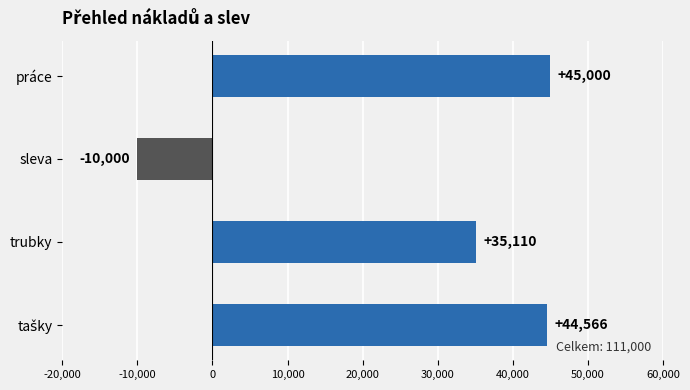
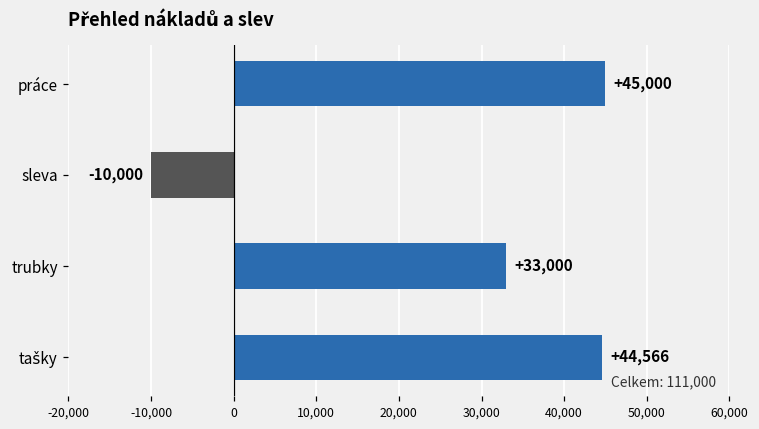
  {
    "práce": "+45,000",
    "sleva": "-10,000",
-   "trubky": "+35,110",
+   "trubky": "+33,000",
    "tašky": "+44,566"
  }
